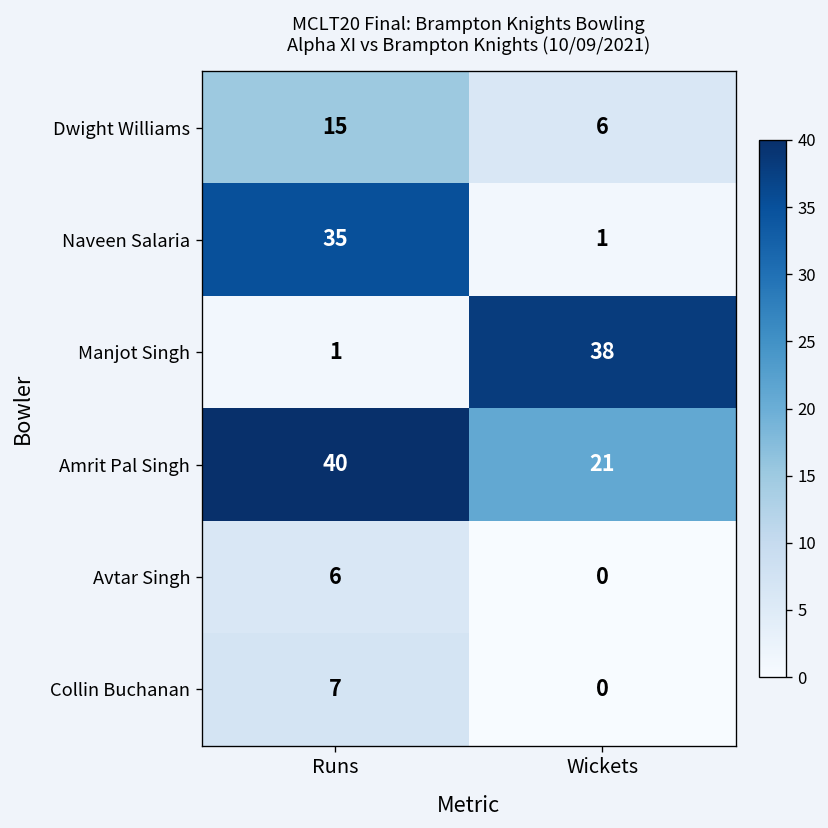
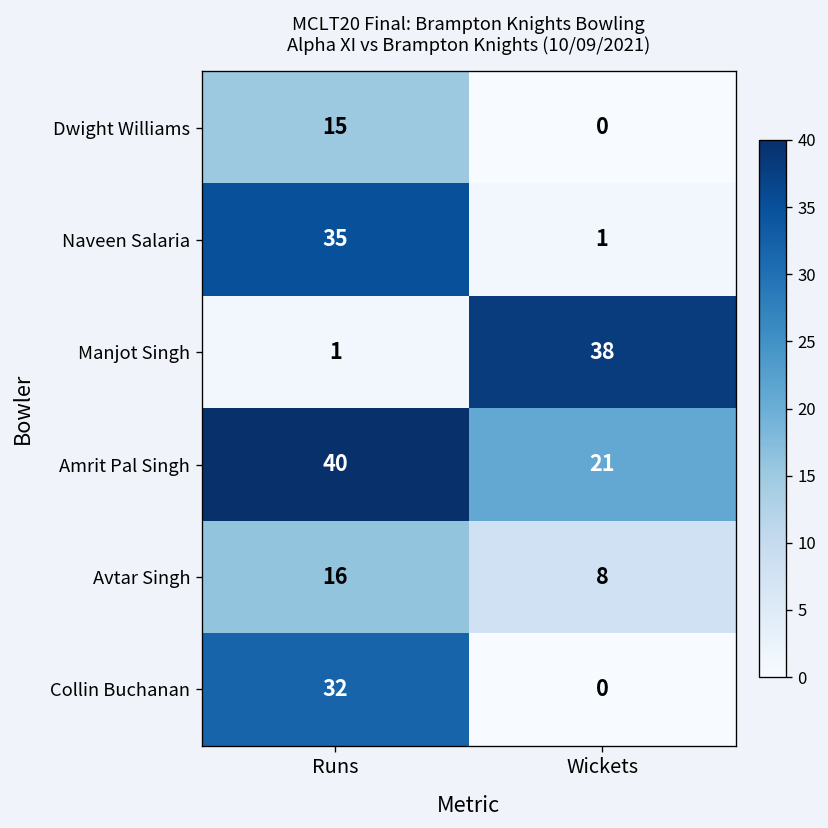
  {
    "Dwight Williams": {
      "Runs": 15,
-     "Wickets": 6
+     "Wickets": 0
    },
    "Naveen Salaria": {
      "Runs": 35,
      "Wickets": 1
    },
    "Manjot Singh": {
      "Runs": 1,
      "Wickets": 38
    },
    "Amrit Pal Singh": {
      "Runs": 40,
      "Wickets": 21
    },
    "Avtar Singh": {
-     "Runs": 6,
-     "Wickets": 0
+     "Runs": 16,
+     "Wickets": 8
    },
    "Collin Buchanan": {
-     "Runs": 7,
+     "Runs": 32,
      "Wickets": 0
    }
  }
